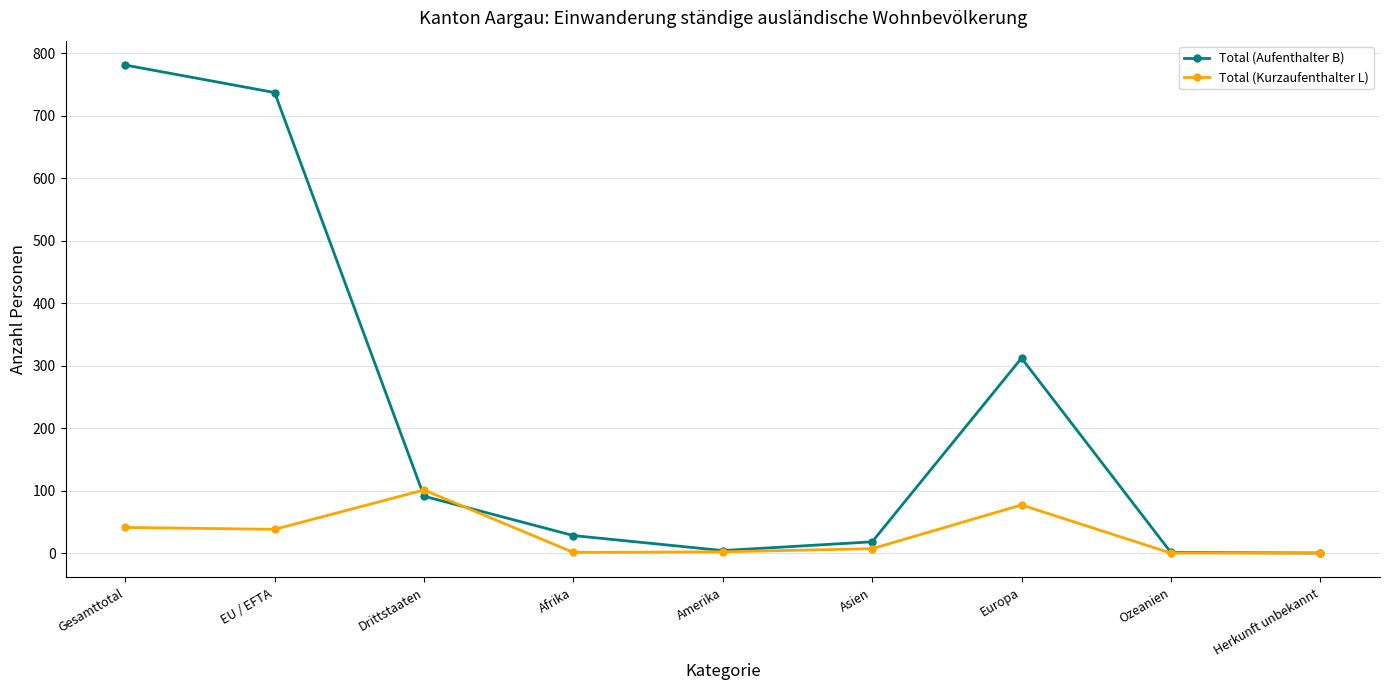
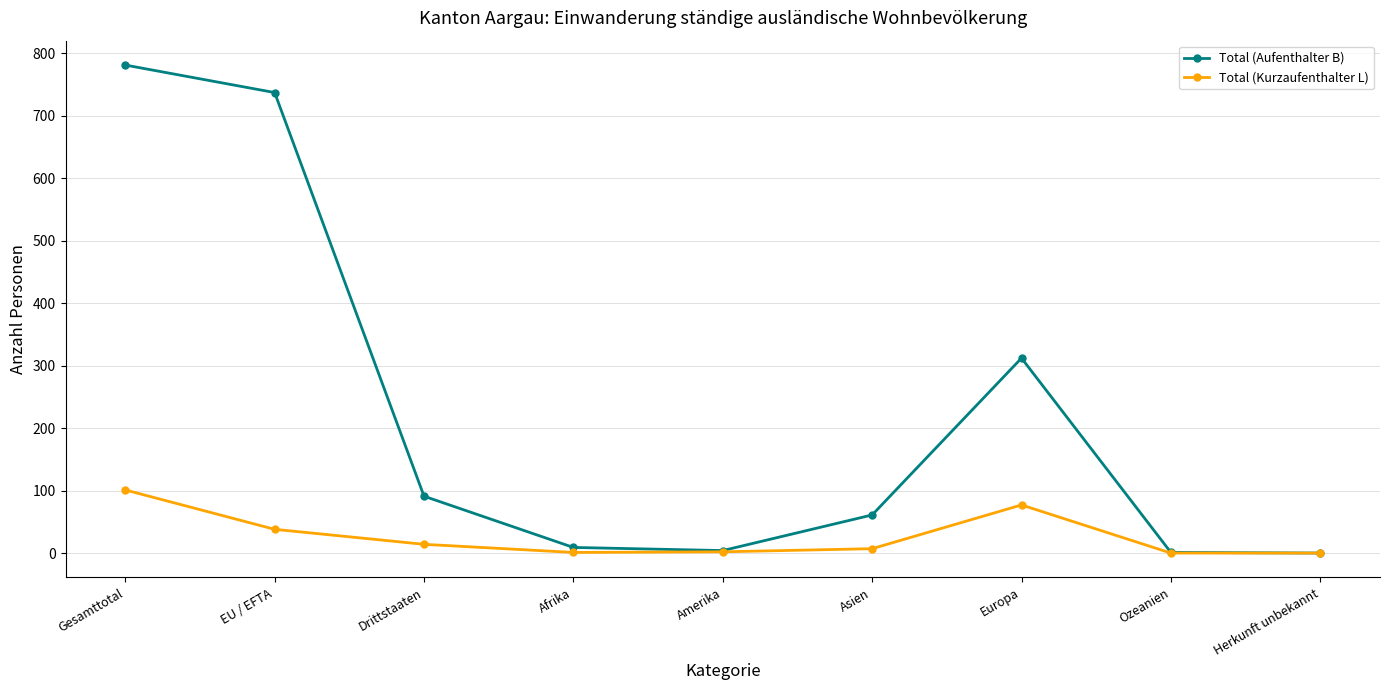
  {
    "Total (Aufenthalter B)": {
      "Gesamttotal": 780,
      "EU / EFTA": 740,
      "Drittstaaten": 90,
-     "Afrika": 30,
-     "Asien": 20,
+     "Afrika": 10,
+     "Asien": 60,
      "Europa": 310
    },
    "Total (Kurzaufenthalter L)": {
-     "Gesamttotal": 40,
+     "Gesamttotal": 100,
      "EU / EFTA": 40,
-     "Drittstaaten": 100,
+     "Drittstaaten": 10,
      "Afrika": 0,
      "Asien": 10,
      "Europa": 80
    }
  }
